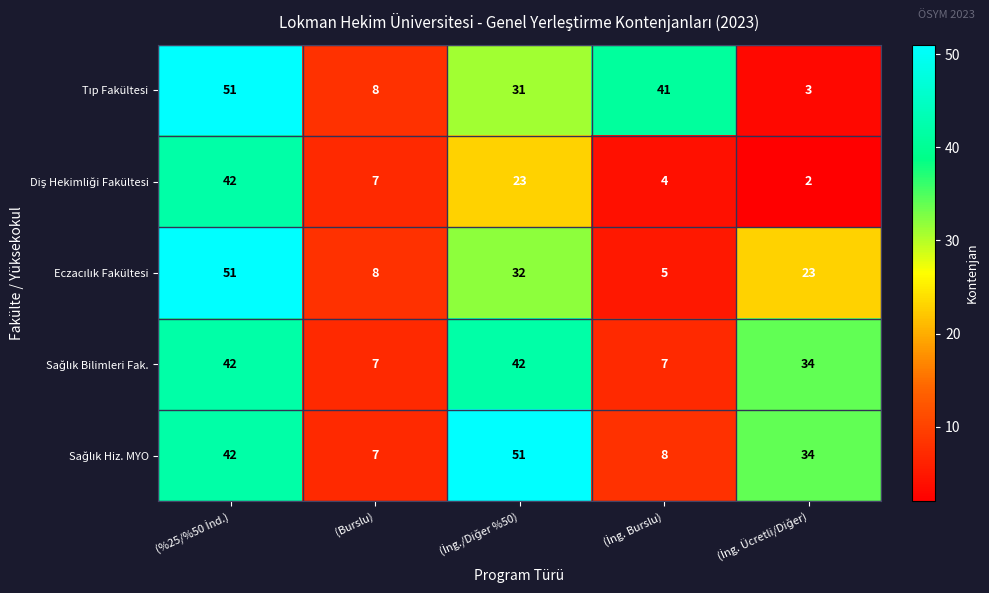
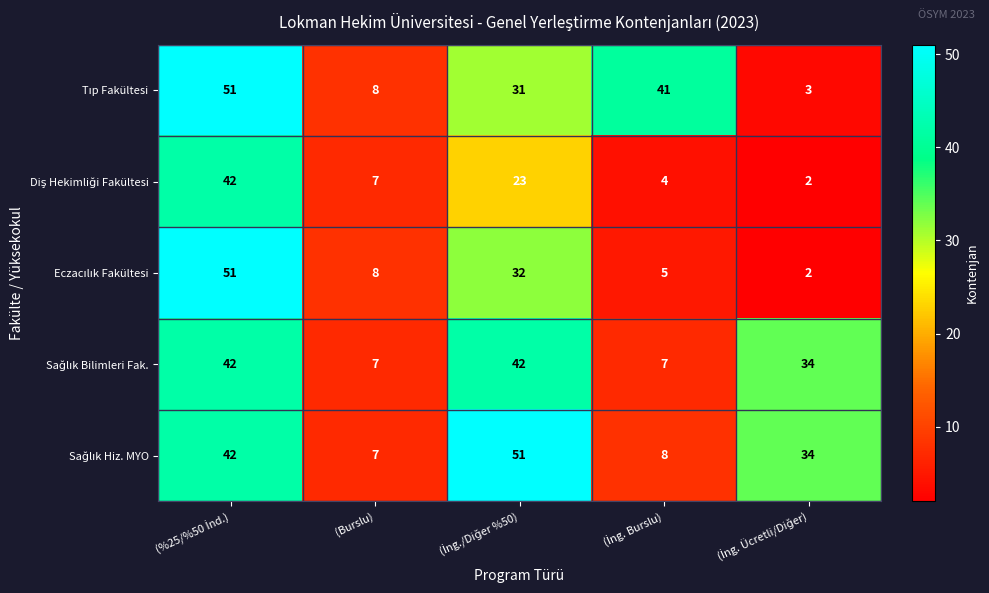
  {
    "Tıp Fakültesi": {
      "(%25/%50 İnd.)": 51,
      "(Burslu)": 8,
      "(İng./Diğer %50)": 31,
      "(İng. Burslu)": 41,
      "(İng. Ücretli/Diğer)": 3
    },
    "Diş Hekimliği Fakültesi": {
      "(%25/%50 İnd.)": 42,
      "(Burslu)": 7,
      "(İng./Diğer %50)": 23,
      "(İng. Burslu)": 4,
      "(İng. Ücretli/Diğer)": 2
    },
    "Eczacılık Fakültesi": {
      "(%25/%50 İnd.)": 51,
      "(Burslu)": 8,
      "(İng./Diğer %50)": 32,
      "(İng. Burslu)": 5,
-     "(İng. Ücretli/Diğer)": 23
+     "(İng. Ücretli/Diğer)": 2
    },
    "Sağlık Bilimleri Fak.": {
      "(%25/%50 İnd.)": 42,
      "(Burslu)": 7,
      "(İng./Diğer %50)": 42,
      "(İng. Burslu)": 7,
      "(İng. Ücretli/Diğer)": 34
    },
    "Sağlık Hiz. MYO": {
      "(%25/%50 İnd.)": 42,
      "(Burslu)": 7,
      "(İng./Diğer %50)": 51,
      "(İng. Burslu)": 8,
      "(İng. Ücretli/Diğer)": 34
    }
  }
